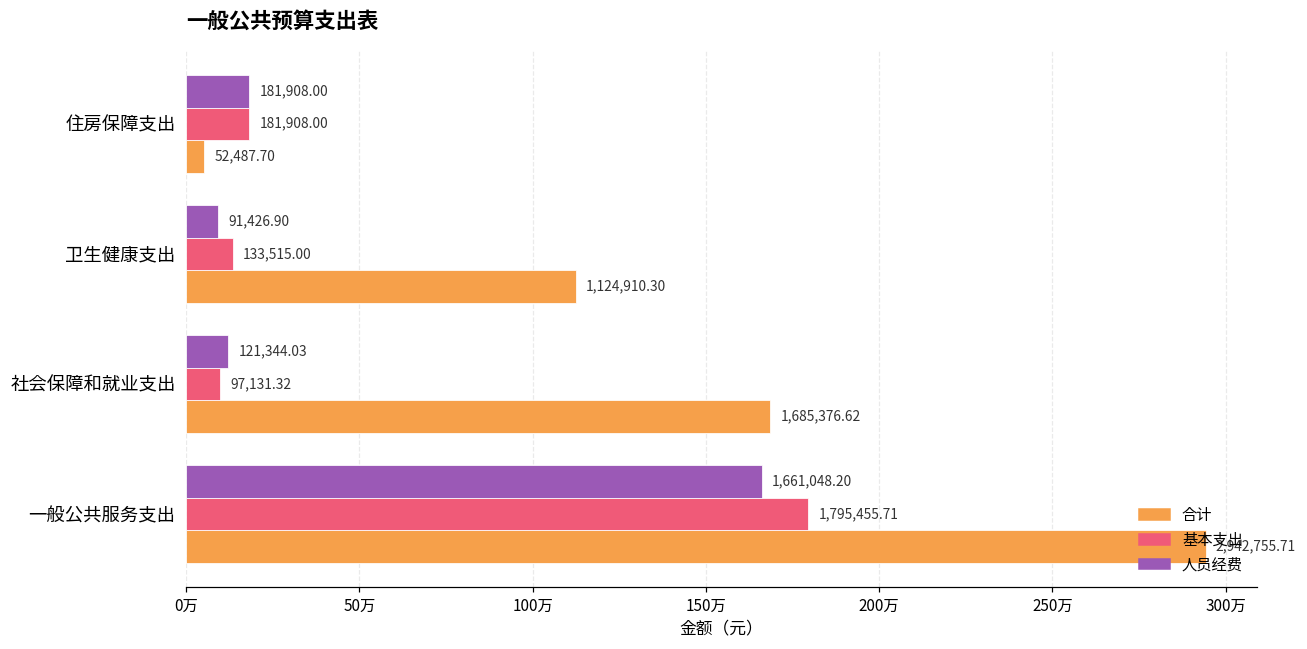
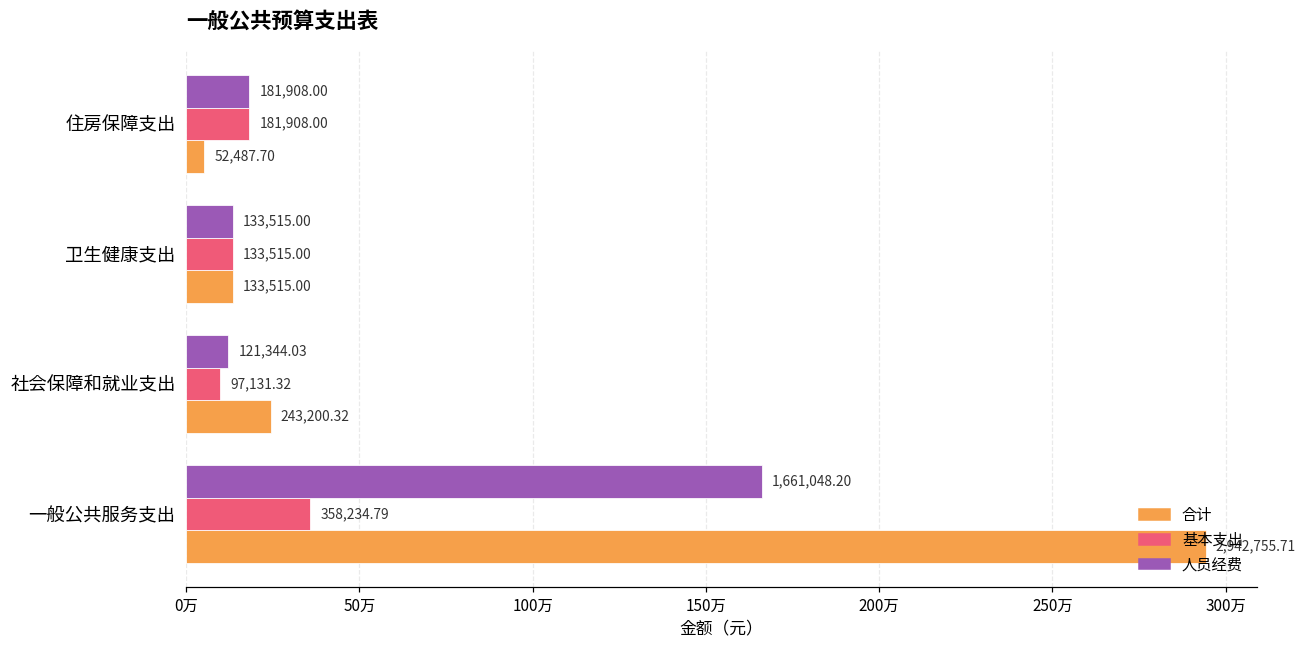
  {
    "合计": {
      "住房保障支出": "52,487.70",
-     "卫生健康支出": "1,124,910.30",
-     "社会保障和就业支出": "1,685,376.62",
+     "卫生健康支出": "133,515.00",
+     "社会保障和就业支出": "243,200.32",
      "一般公共服务支出": "2,942,755.71"
    },
    "基本支出": {
      "住房保障支出": "181,908.00",
      "卫生健康支出": "133,515.00",
      "社会保障和就业支出": "97,131.32",
-     "一般公共服务支出": "1,795,455.71"
+     "一般公共服务支出": "358,234.79"
    },
    "人员经费": {
      "住房保障支出": "181,908.00",
-     "卫生健康支出": "91,426.90",
+     "卫生健康支出": "133,515.00",
      "社会保障和就业支出": "121,344.03",
      "一般公共服务支出": "1,661,048.20"
    }
  }
